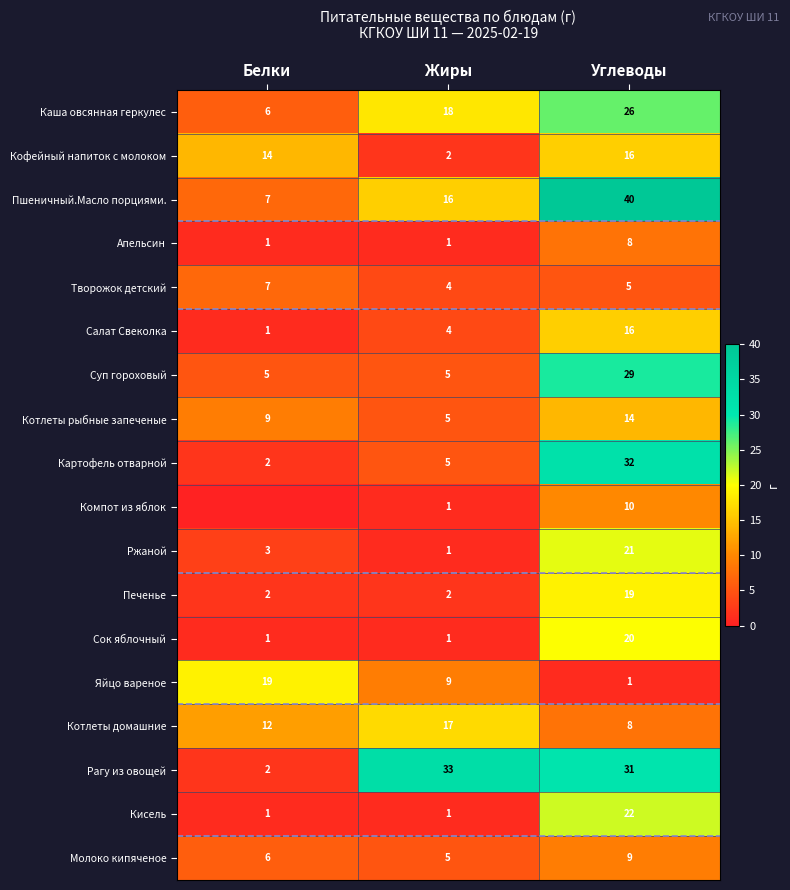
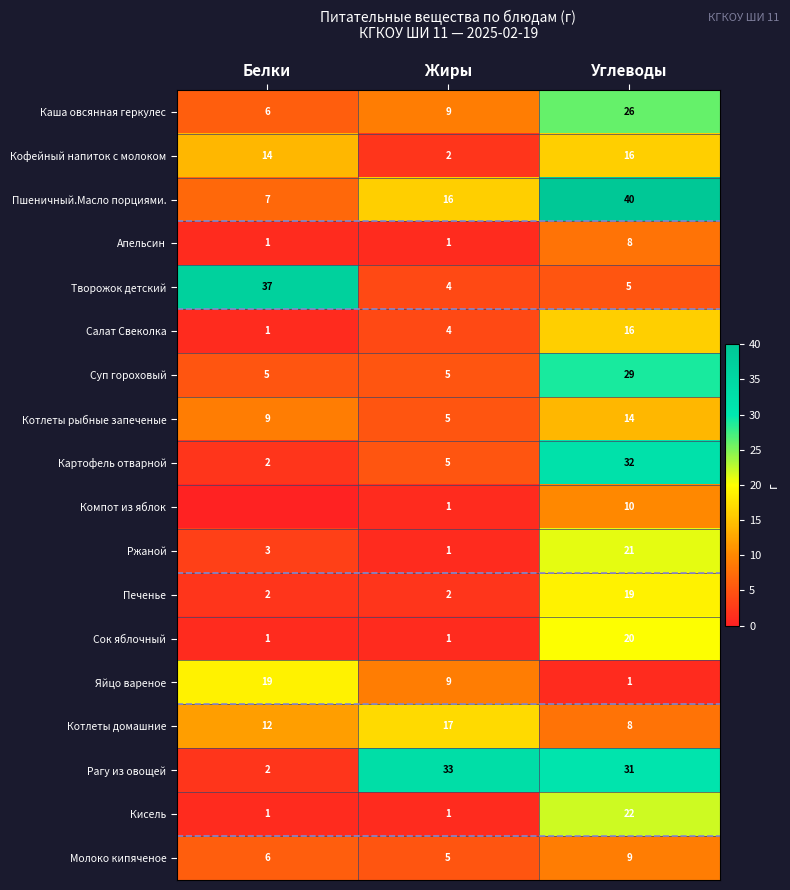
  {
    "Каша овсянная геркулес": {
      "Белки": 6,
-     "Жиры": 18,
+     "Жиры": 9,
      "Углеводы": 26
    },
    "Кофейный напиток с молоком": {
      "Белки": 14,
      "Жиры": 2,
      "Углеводы": 16
    },
    "Пшеничный.Масло порциями.": {
      "Белки": 7,
      "Жиры": 16,
      "Углеводы": 40
    },
    "Апельсин": {
      "Белки": 1,
      "Жиры": 1,
      "Углеводы": 8
    },
    "Творожок детский": {
-     "Белки": 7,
+     "Белки": 37,
      "Жиры": 4,
      "Углеводы": 5
    },
    "Салат Свеколка": {
      "Белки": 1,
      "Жиры": 4,
      "Углеводы": 16
    },
    "Суп гороховый": {
      "Белки": 5,
      "Жиры": 5,
      "Углеводы": 29
    },
    "Котлеты рыбные запеченые": {
      "Белки": 9,
      "Жиры": 5,
      "Углеводы": 14
    },
    "Картофель отварной": {
      "Белки": 2,
      "Жиры": 5,
      "Углеводы": 32
    },
    "Компот из яблок": {
      "Жиры": 1,
      "Углеводы": 10
    },
    "Ржаной": {
      "Белки": 3,
      "Жиры": 1,
      "Углеводы": 21
    },
    "Печенье": {
      "Белки": 2,
      "Жиры": 2,
      "Углеводы": 19
    },
    "Сок яблочный": {
      "Белки": 1,
      "Жиры": 1,
      "Углеводы": 20
    },
    "Яйцо вареное": {
      "Белки": 19,
      "Жиры": 9,
      "Углеводы": 1
    },
    "Котлеты домашние": {
      "Белки": 12,
      "Жиры": 17,
      "Углеводы": 8
    },
    "Рагу из овощей": {
      "Белки": 2,
      "Жиры": 33,
      "Углеводы": 31
    },
    "Кисель": {
      "Белки": 1,
      "Жиры": 1,
      "Углеводы": 22
    },
    "Молоко кипяченое": {
      "Белки": 6,
      "Жиры": 5,
      "Углеводы": 9
    }
  }
